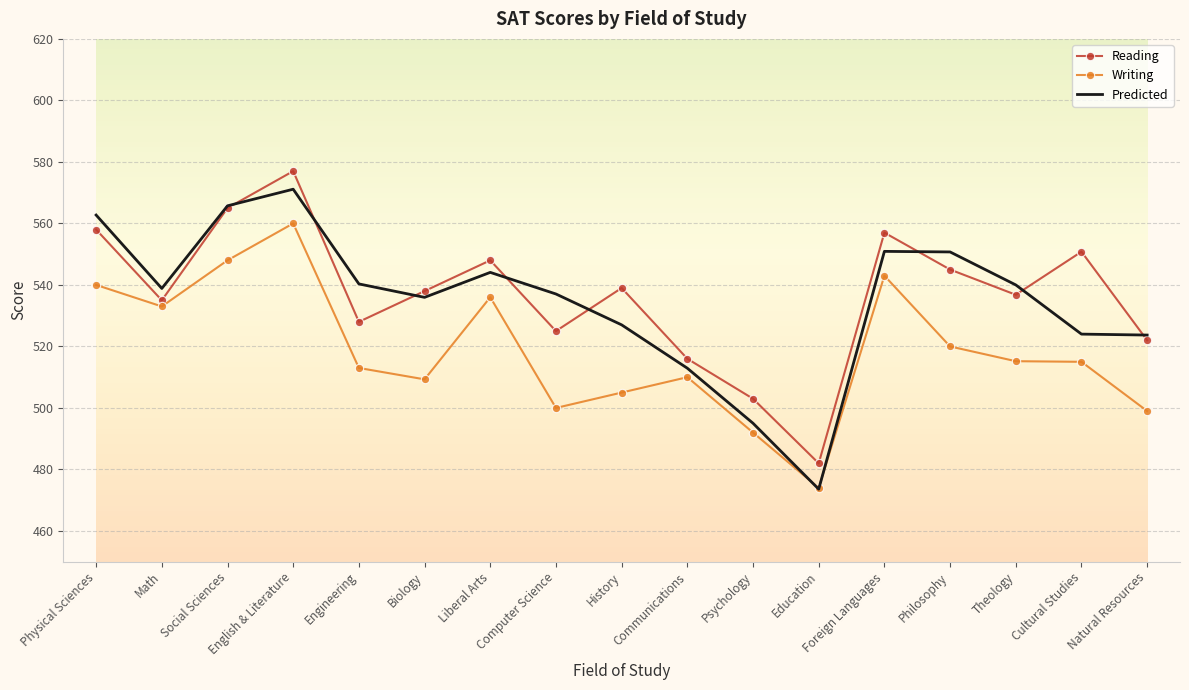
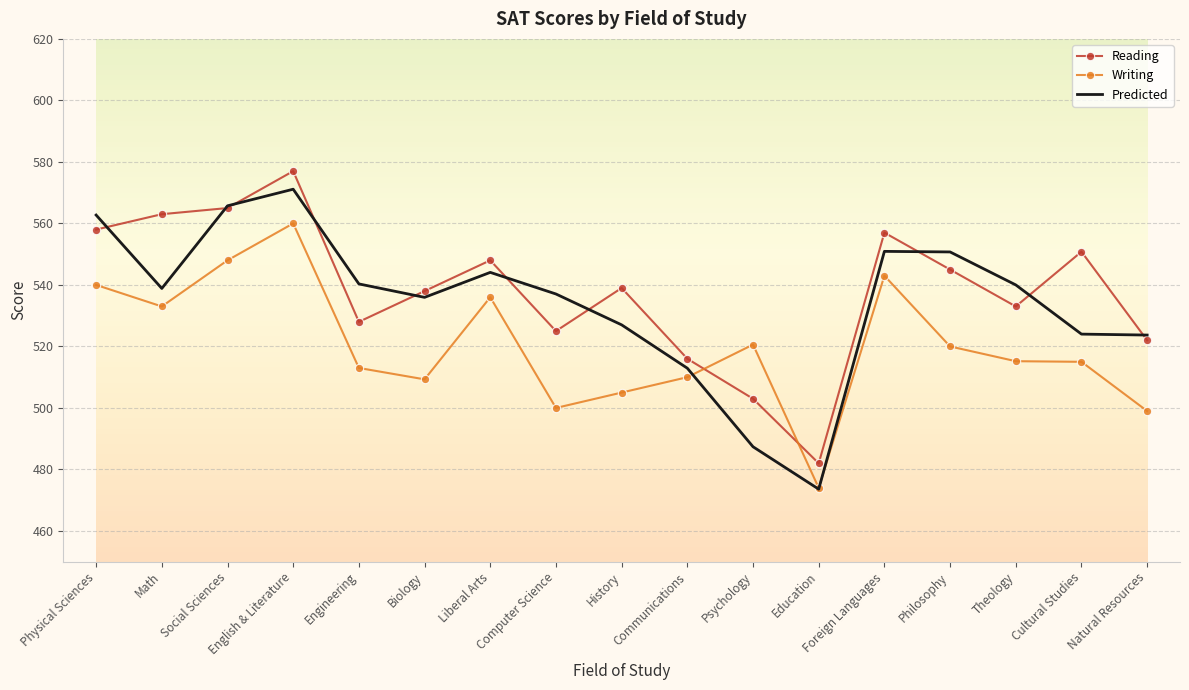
  {
    "Reading": {
      "Physical Sciences": 558,
-     "Math": 535,
+     "Math": 563,
      "English & Literature": 577,
      "Engineering": 528,
      "Biology": 538,
      "Liberal Arts": 548,
      "Computer Science": 525,
      "History": 539,
      "Communications": 516,
      "Psychology": 503,
      "Education": 482,
      "Foreign Languages": 557,
      "Philosophy": 545,
-     "Theology": 537,
+     "Theology": 533,
      "Cultural Studies": 551,
      "Natural Resources": 522
    },
    "Writing": {
      "Physical Sciences": 540,
      "Math": 533,
      "Social Sciences": 548,
      "English & Literature": 560,
      "Engineering": 513,
      "Biology": 509,
      "Liberal Arts": 536,
      "Computer Science": 500,
      "History": 505,
      "Communications": 510,
-     "Psychology": 492,
+     "Psychology": 521,
      "Foreign Languages": 543,
      "Philosophy": 520,
      "Theology": 515,
      "Cultural Studies": 515,
      "Natural Resources": 499
    },
    "Predicted": {
      "Physical Sciences": 563,
      "Math": 539,
      "English & Literature": 571,
      "Engineering": 540,
      "Biology": 536,
      "Liberal Arts": 544,
      "Computer Science": 537,
      "History": 527,
      "Communications": 513,
-     "Psychology": 495,
+     "Psychology": 487,
      "Foreign Languages": 551,
      "Philosophy": 551,
      "Theology": 540,
      "Cultural Studies": 524,
      "Natural Resources": 524
    }
  }
